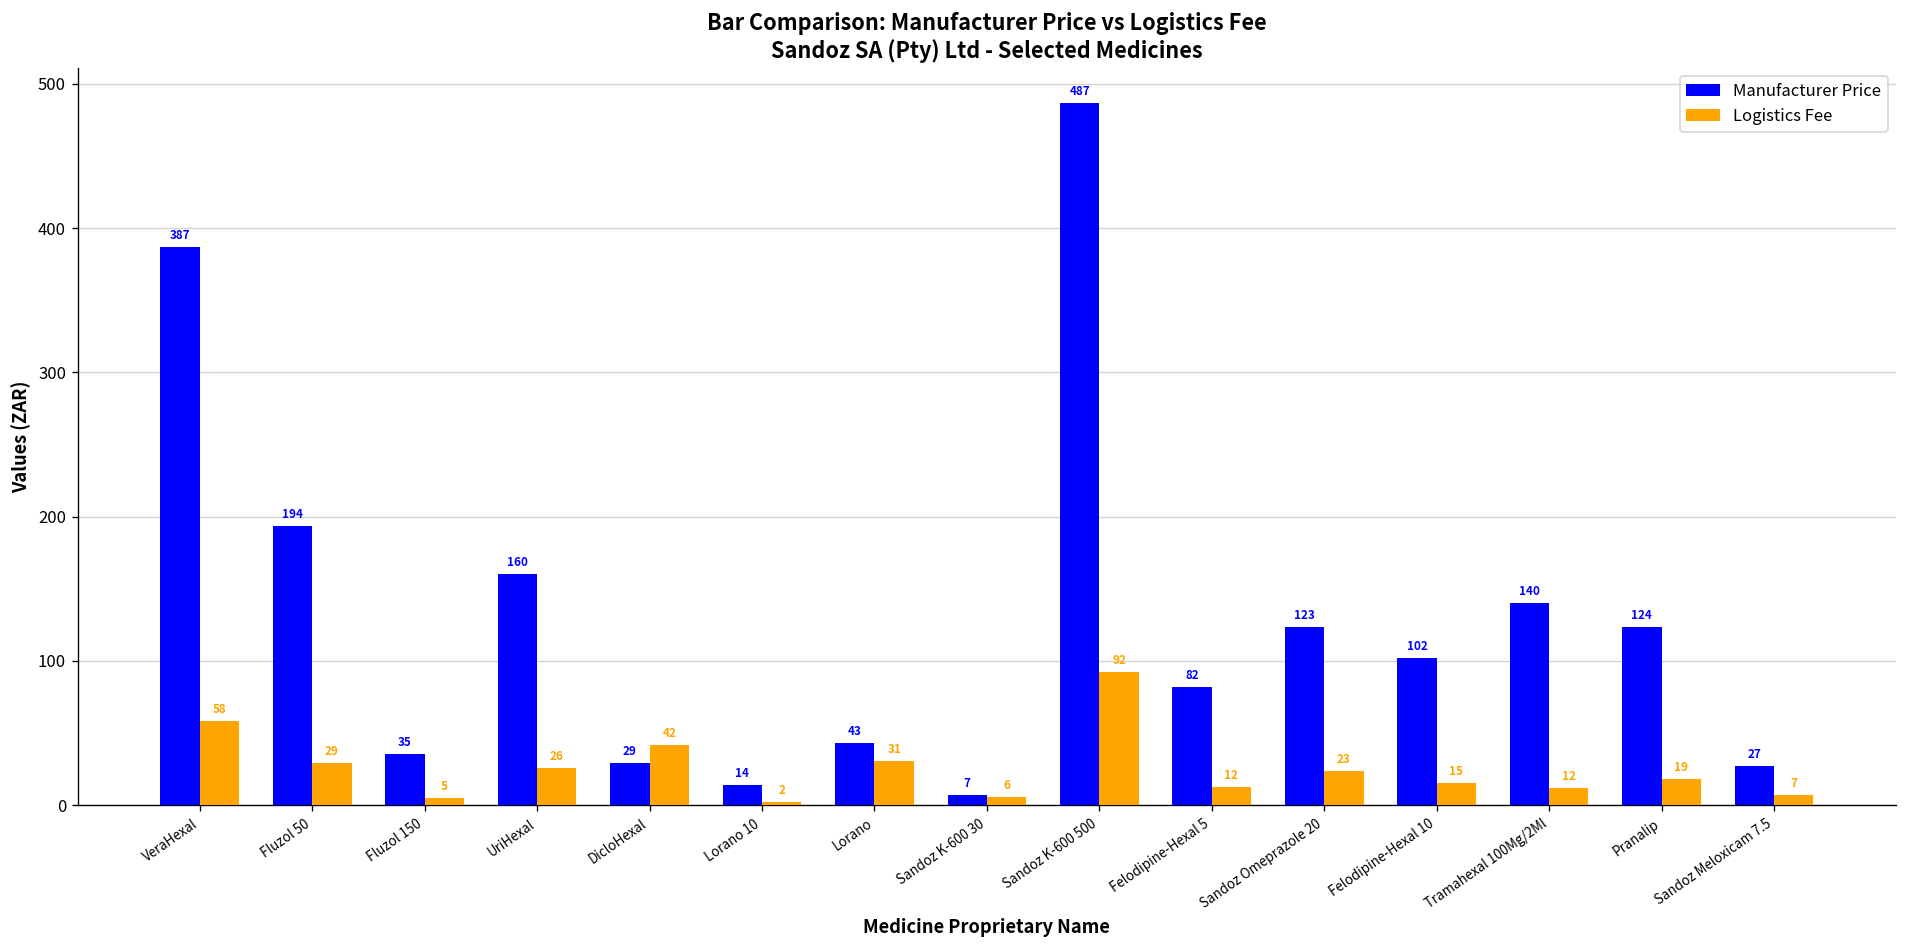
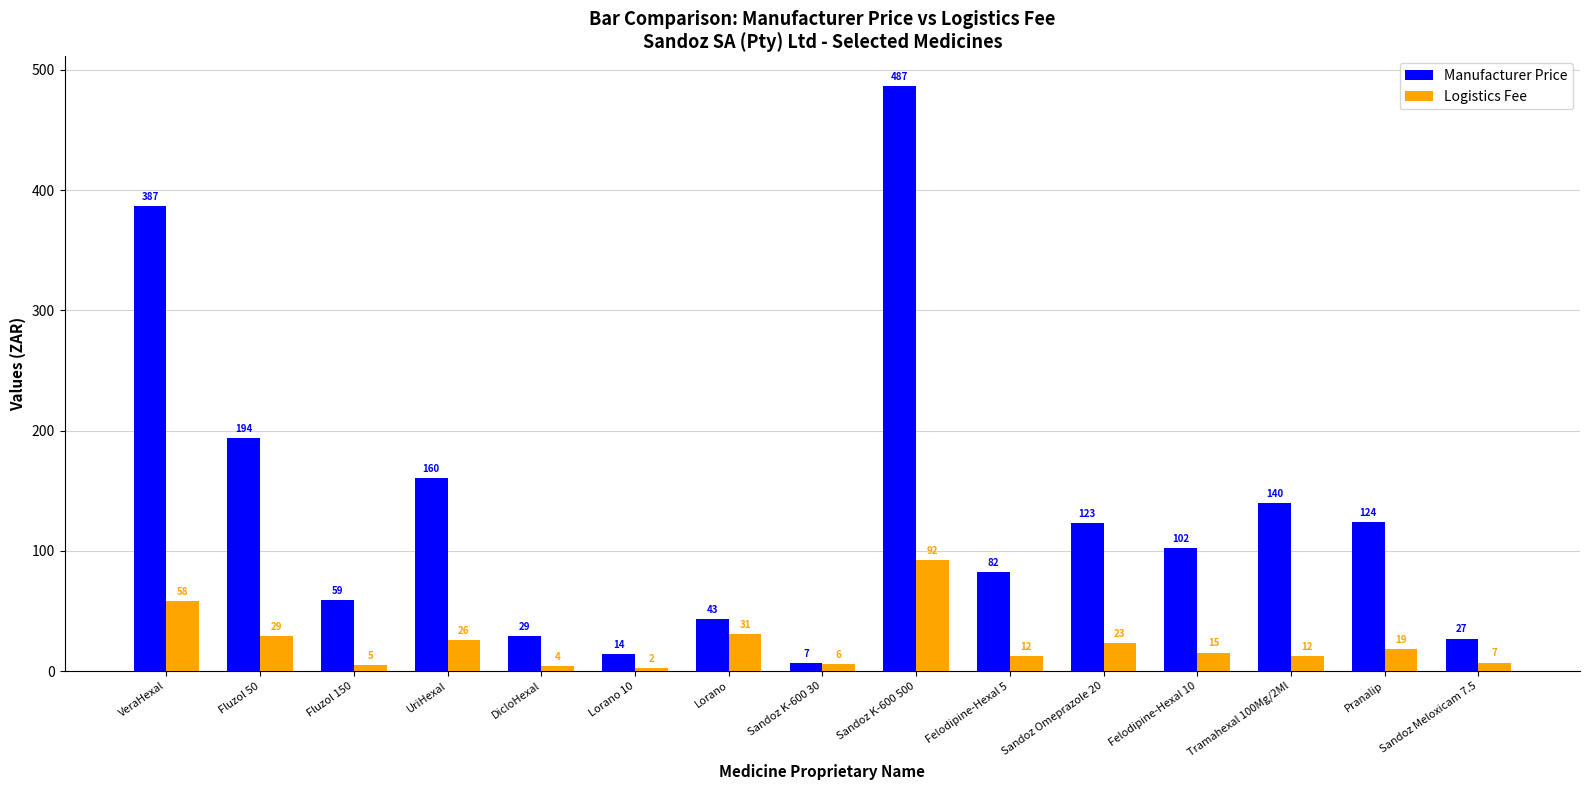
  {
    "Manufacturer Price": {
      "VeraHexal": 387,
      "Fluzol 50": 194,
-     "Fluzol 150": 35,
+     "Fluzol 150": 59,
      "UriHexal": 160,
      "DicloHexal": 29,
      "Lorano 10": 14,
      "Lorano": 43,
      "Sandoz K-600 30": 7,
      "Sandoz K-600 500": 487,
      "Felodipine-Hexal 5": 82,
      "Sandoz Omeprazole 20": 123,
      "Felodipine-Hexal 10": 102,
      "Tramahexal 100Mg/2Ml": 140,
      "Pranalip": 124,
      "Sandoz Meloxicam 7.5": 27
    },
    "Logistics Fee": {
      "VeraHexal": 58,
      "Fluzol 50": 29,
      "Fluzol 150": 5,
      "UriHexal": 26,
-     "DicloHexal": 42,
+     "DicloHexal": 4,
      "Lorano 10": 2,
      "Lorano": 31,
      "Sandoz K-600 30": 6,
      "Sandoz K-600 500": 92,
      "Felodipine-Hexal 5": 12,
      "Sandoz Omeprazole 20": 23,
      "Felodipine-Hexal 10": 15,
      "Tramahexal 100Mg/2Ml": 12,
      "Pranalip": 19,
      "Sandoz Meloxicam 7.5": 7
    }
  }
